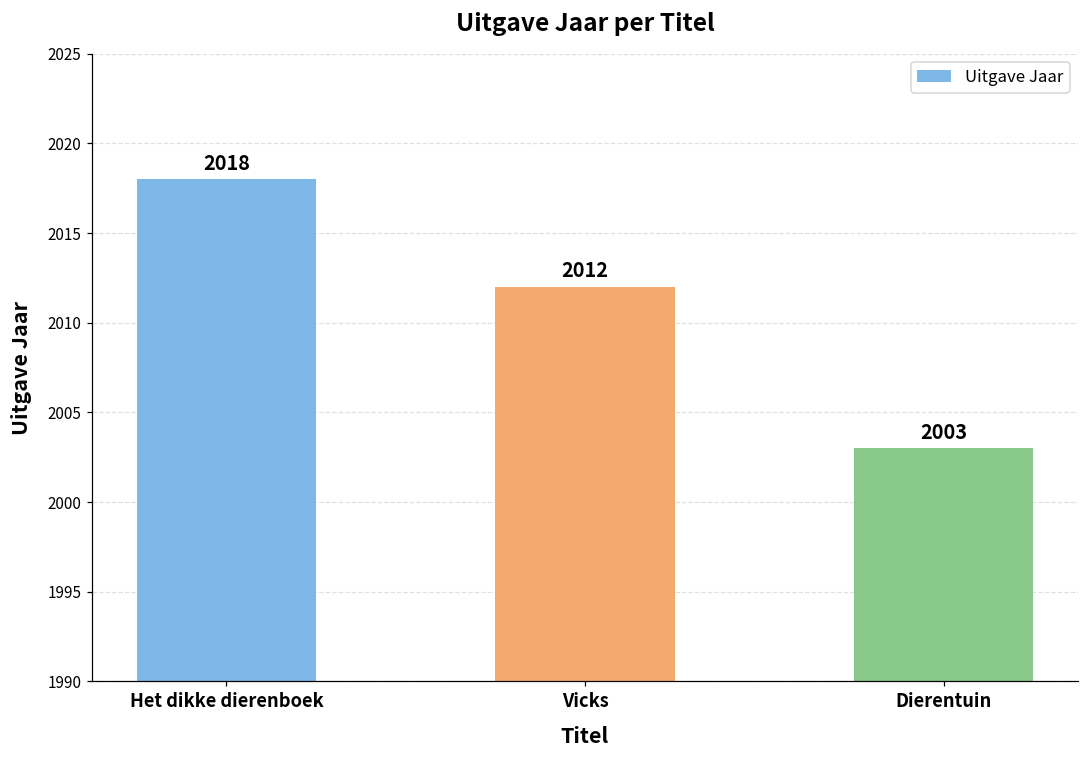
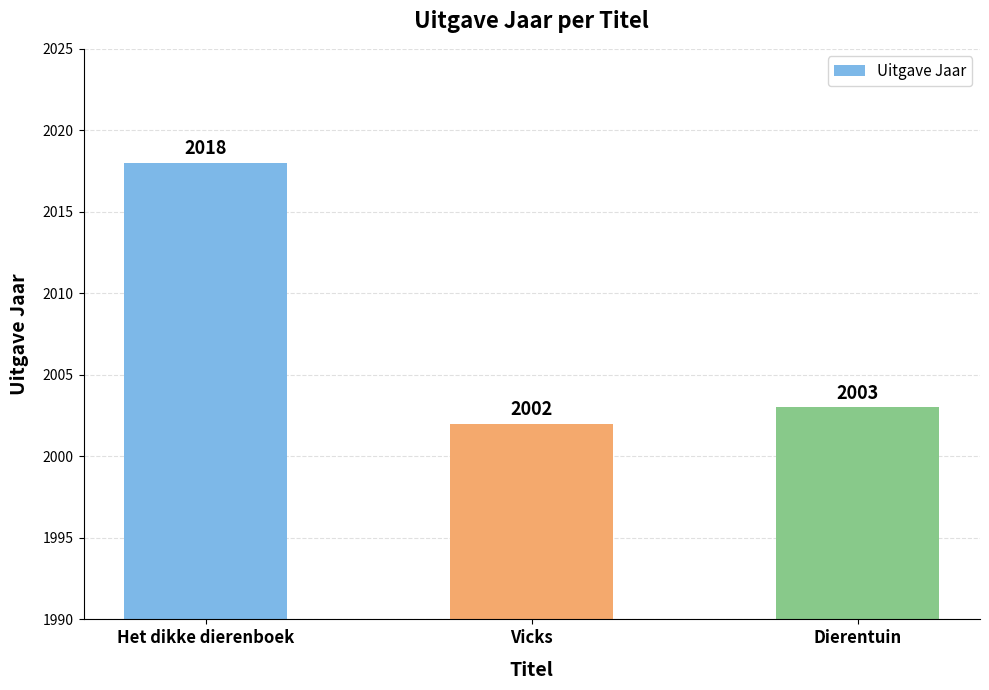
  {
    "Het dikke dierenboek": 2018,
-   "Vicks": 2012,
+   "Vicks": 2002,
    "Dierentuin": 2003
  }
